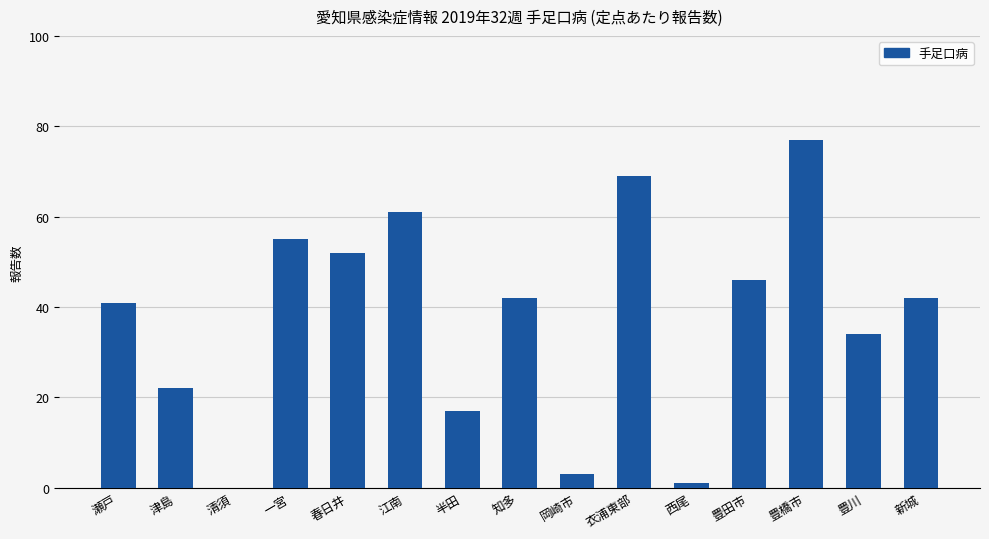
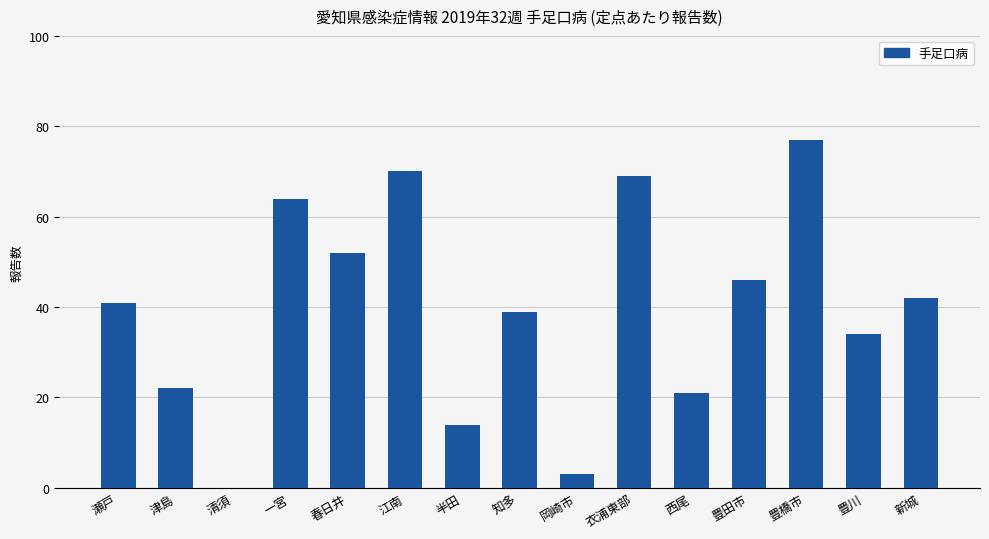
  {
    "瀬戸": 41,
    "津島": 22,
    "清須": 0,
-   "一宮": 55,
+   "一宮": 64,
    "春日井": 52,
-   "江南": 61,
-   "半田": 17,
-   "知多": 42,
+   "江南": 70,
+   "半田": 14,
+   "知多": 39,
    "岡崎市": 3,
    "衣浦東部": 69,
-   "西尾": 1,
+   "西尾": 21,
    "豊田市": 46,
    "豊橋市": 77,
    "豊川": 34,
    "新城": 42
  }
